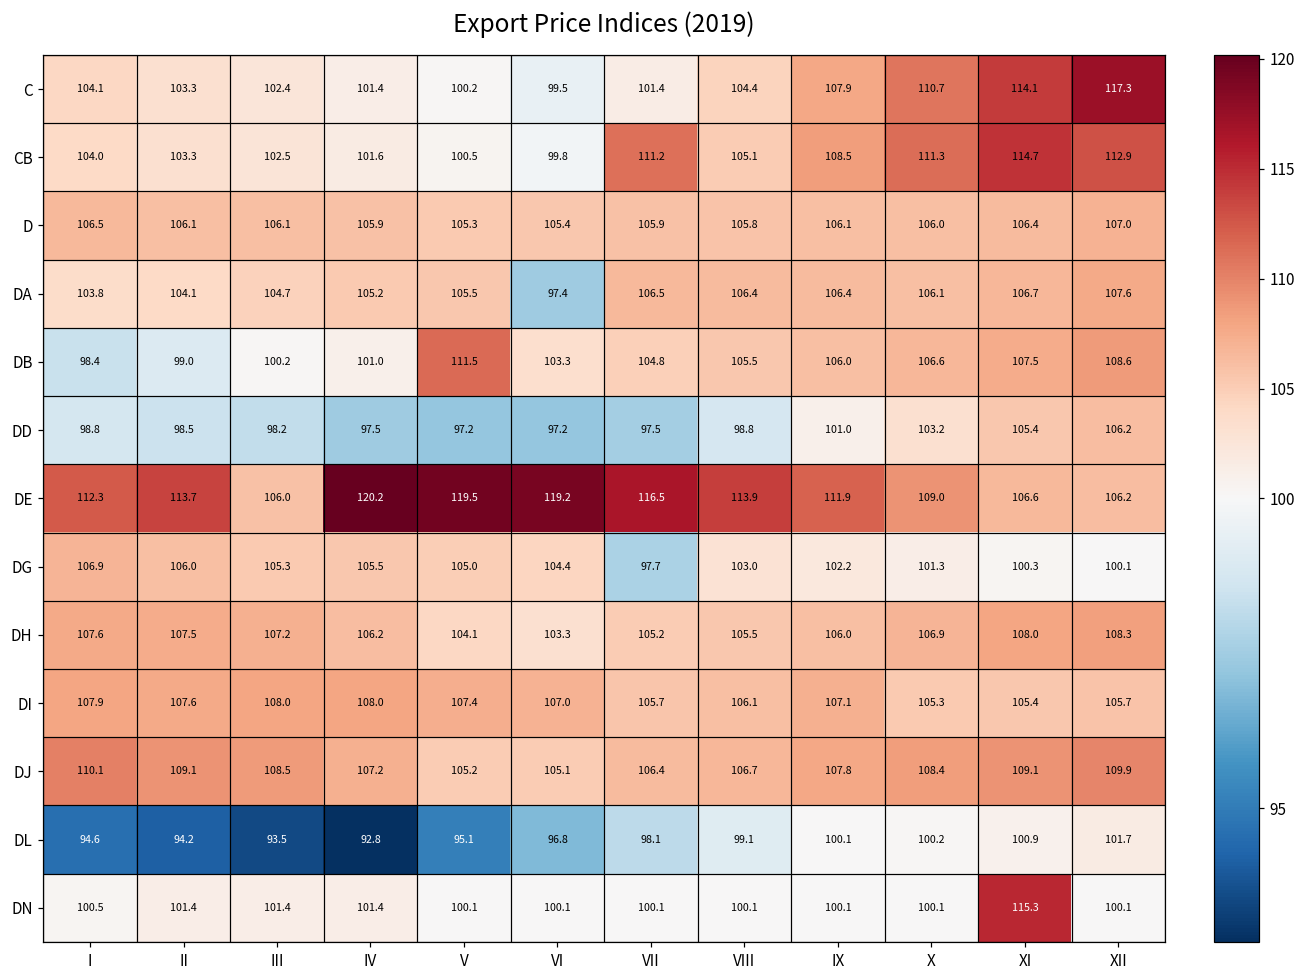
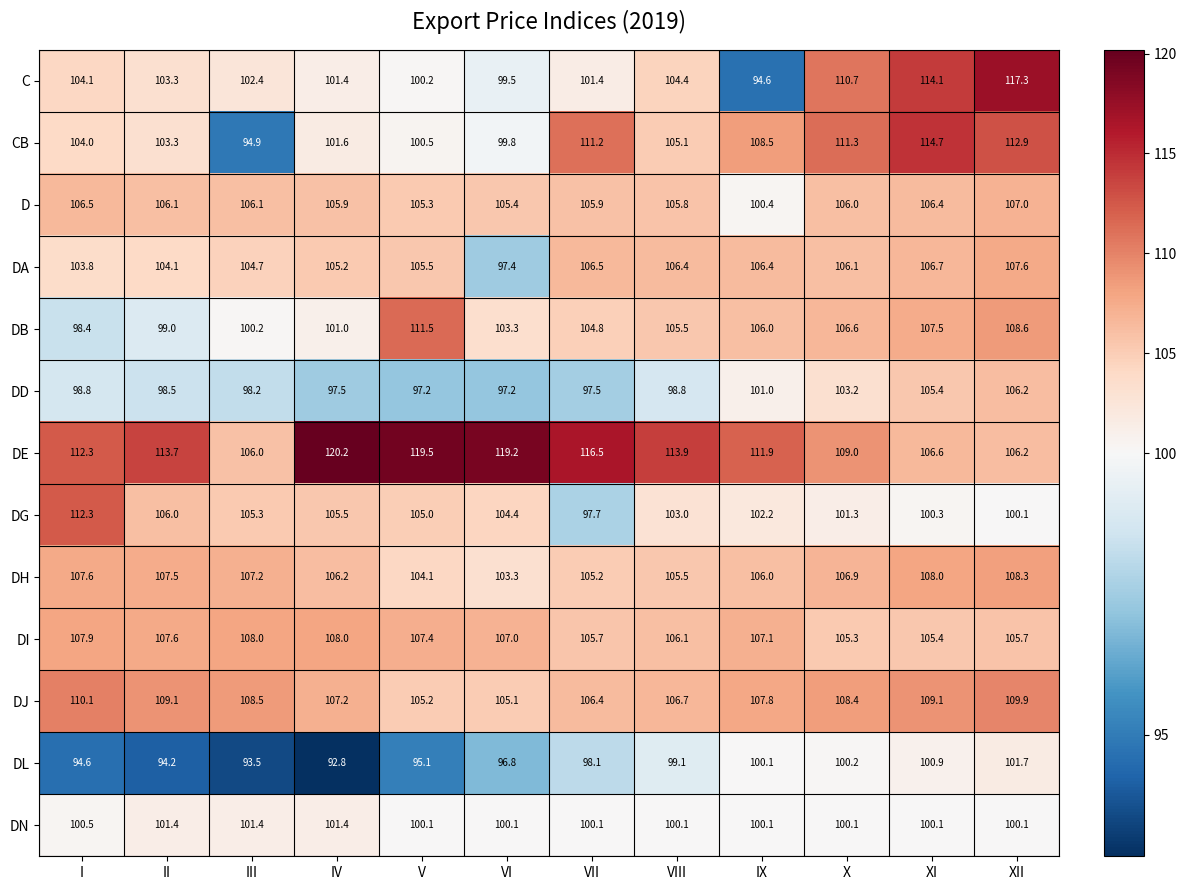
  {
    "C": {
      "I": 104.1,
      "II": 103.3,
      "III": 102.4,
      "IV": 101.4,
      "V": 100.2,
      "VI": 99.5,
      "VII": 101.4,
      "VIII": 104.4,
-     "IX": 107.9,
+     "IX": 94.6,
      "X": 110.7,
      "XI": 114.1,
      "XII": 117.3
    },
    "CB": {
      "I": 104.0,
      "II": 103.3,
-     "III": 102.5,
+     "III": 94.9,
      "IV": 101.6,
      "V": 100.5,
      "VI": 99.8,
      "VII": 111.2,
      "VIII": 105.1,
      "IX": 108.5,
      "X": 111.3,
      "XI": 114.7,
      "XII": 112.9
    },
    "D": {
      "I": 106.5,
      "II": 106.1,
      "III": 106.1,
      "IV": 105.9,
      "V": 105.3,
      "VI": 105.4,
      "VII": 105.9,
      "VIII": 105.8,
-     "IX": 106.1,
+     "IX": 100.4,
      "X": 106.0,
      "XI": 106.4,
      "XII": 107.0
    },
    "DA": {
      "I": 103.8,
      "II": 104.1,
      "III": 104.7,
      "IV": 105.2,
      "V": 105.5,
      "VI": 97.4,
      "VII": 106.5,
      "VIII": 106.4,
      "IX": 106.4,
      "X": 106.1,
      "XI": 106.7,
      "XII": 107.6
    },
    "DB": {
      "I": 98.4,
      "II": 99.0,
      "III": 100.2,
      "IV": 101.0,
      "V": 111.5,
      "VI": 103.3,
      "VII": 104.8,
      "VIII": 105.5,
      "IX": 106.0,
      "X": 106.6,
      "XI": 107.5,
      "XII": 108.6
    },
    "DD": {
      "I": 98.8,
      "II": 98.5,
      "III": 98.2,
      "IV": 97.5,
      "V": 97.2,
      "VI": 97.2,
      "VII": 97.5,
      "VIII": 98.8,
      "IX": 101.0,
      "X": 103.2,
      "XI": 105.4,
      "XII": 106.2
    },
    "DE": {
      "I": 112.3,
      "II": 113.7,
      "III": 106.0,
      "IV": 120.2,
      "V": 119.5,
      "VI": 119.2,
      "VII": 116.5,
      "VIII": 113.9,
      "IX": 111.9,
      "X": 109.0,
      "XI": 106.6,
      "XII": 106.2
    },
    "DG": {
-     "I": 106.9,
+     "I": 112.3,
      "II": 106.0,
      "III": 105.3,
      "IV": 105.5,
      "V": 105.0,
      "VI": 104.4,
      "VII": 97.7,
      "VIII": 103.0,
      "IX": 102.2,
      "X": 101.3,
      "XI": 100.3,
      "XII": 100.1
    },
    "DH": {
      "I": 107.6,
      "II": 107.5,
      "III": 107.2,
      "IV": 106.2,
      "V": 104.1,
      "VI": 103.3,
      "VII": 105.2,
      "VIII": 105.5,
      "IX": 106.0,
      "X": 106.9,
      "XI": 108.0,
      "XII": 108.3
    },
    "DI": {
      "I": 107.9,
      "II": 107.6,
      "III": 108.0,
      "IV": 108.0,
      "V": 107.4,
      "VI": 107.0,
      "VII": 105.7,
      "VIII": 106.1,
      "IX": 107.1,
      "X": 105.3,
      "XI": 105.4,
      "XII": 105.7
    },
    "DJ": {
      "I": 110.1,
      "II": 109.1,
      "III": 108.5,
      "IV": 107.2,
      "V": 105.2,
      "VI": 105.1,
      "VII": 106.4,
      "VIII": 106.7,
      "IX": 107.8,
      "X": 108.4,
      "XI": 109.1,
      "XII": 109.9
    },
    "DL": {
      "I": 94.6,
      "II": 94.2,
      "III": 93.5,
      "IV": 92.8,
      "V": 95.1,
      "VI": 96.8,
      "VII": 98.1,
      "VIII": 99.1,
      "IX": 100.1,
      "X": 100.2,
      "XI": 100.9,
      "XII": 101.7
    },
    "DN": {
      "I": 100.5,
      "II": 101.4,
      "III": 101.4,
      "IV": 101.4,
      "V": 100.1,
      "VI": 100.1,
      "VII": 100.1,
      "VIII": 100.1,
      "IX": 100.1,
      "X": 100.1,
-     "XI": 115.3,
+     "XI": 100.1,
      "XII": 100.1
    }
  }
